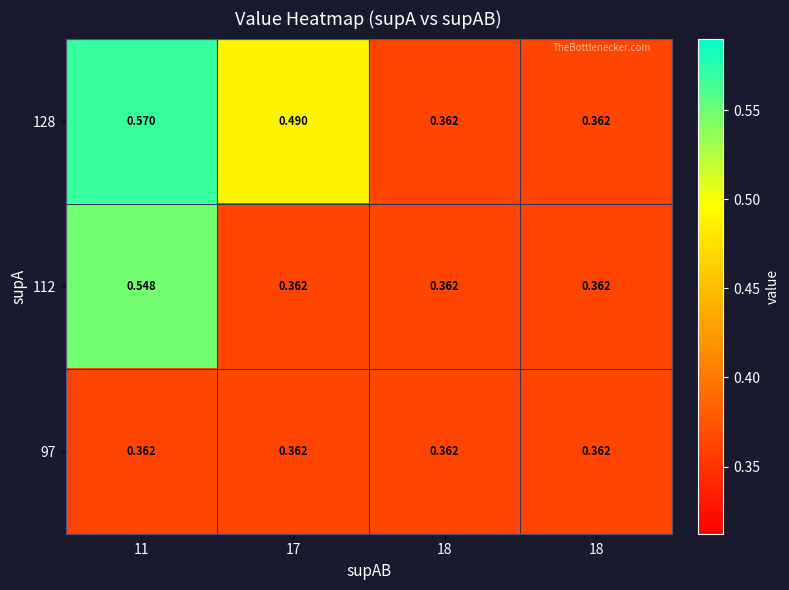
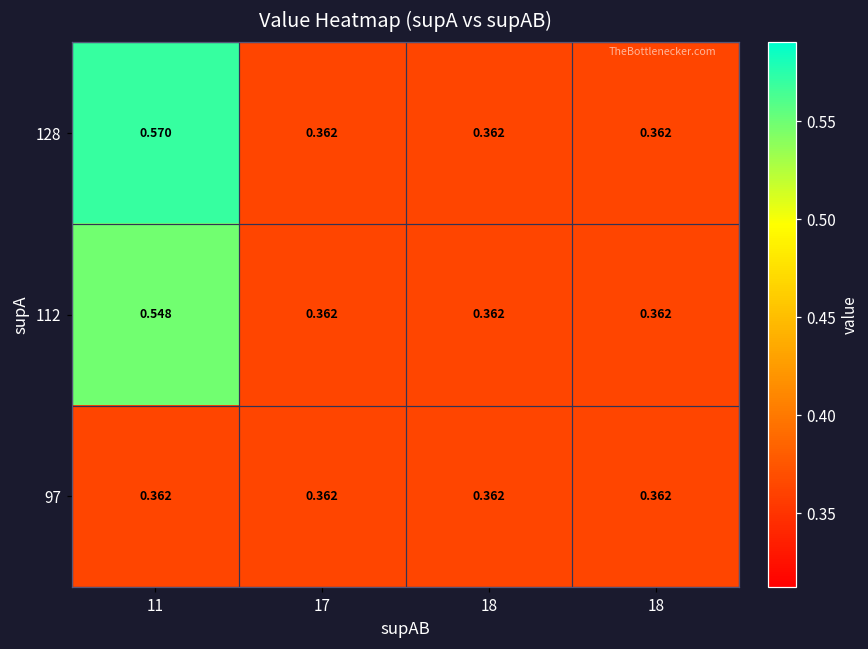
  {
    "128": {
      "11": 0.570,
-     "17": 0.490
+     "17": 0.362
    },
    "112": {
      "11": 0.548,
      "17": 0.362
    },
    "97": {
      "11": 0.362,
      "17": 0.362
    }
  }
